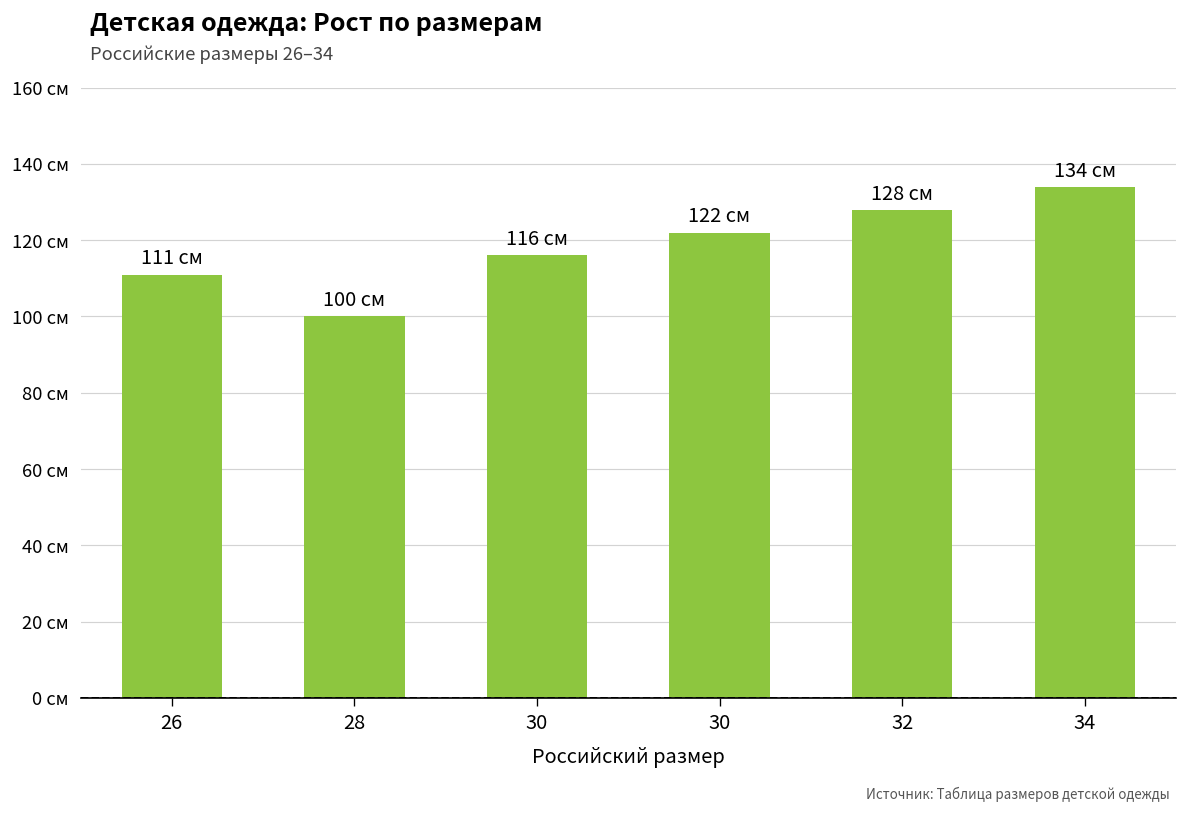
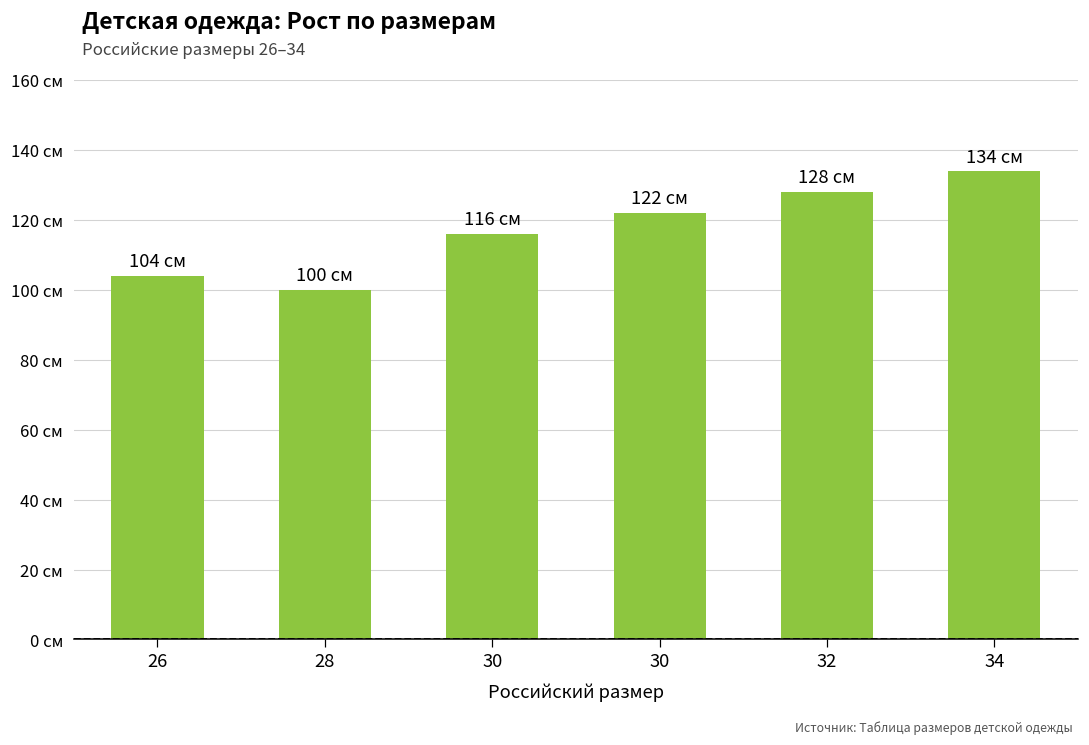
  {
-   "26": 111,
+   "26": 104,
    "28": 100,
    "32": 128,
    "34": 134
  }
